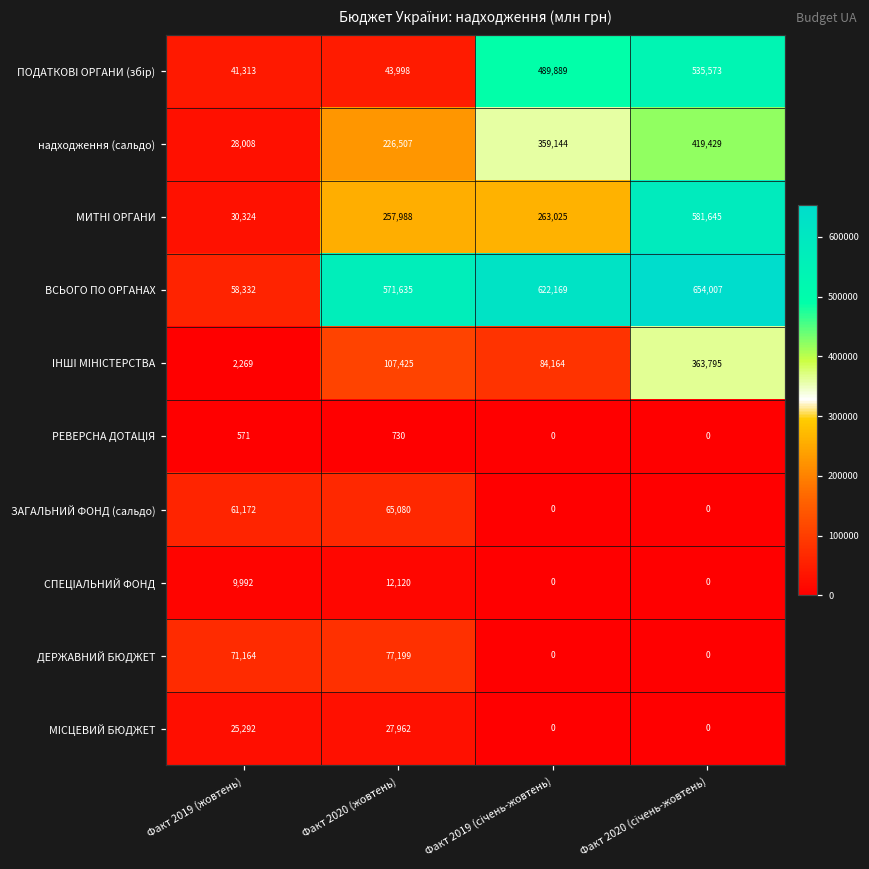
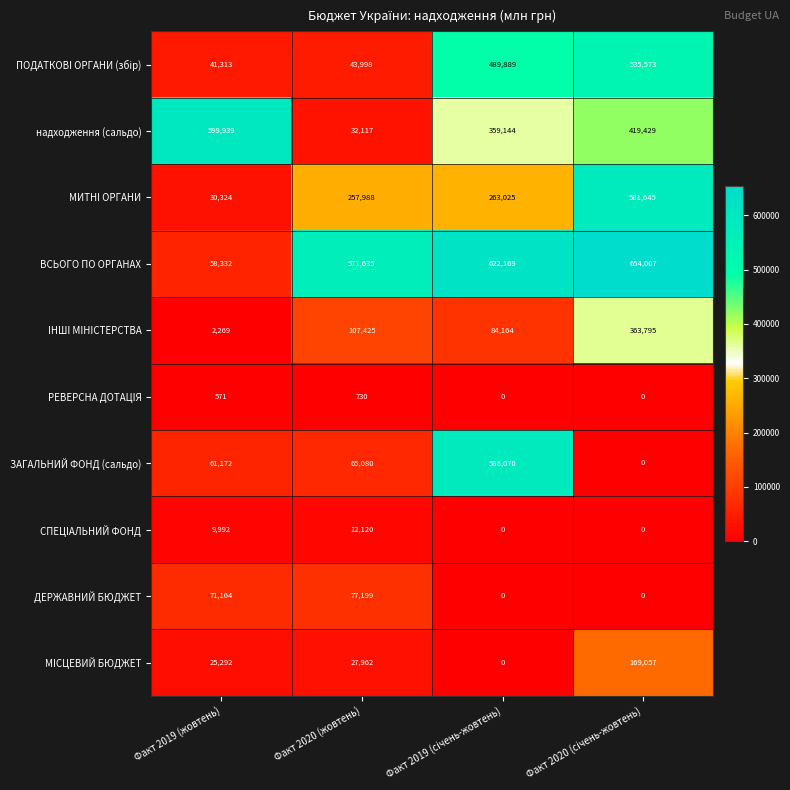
  {
    "ПОДАТКОВІ ОРГАНИ (збір)": {
      "Факт 2019 (жовтень)": "41,313",
      "Факт 2020 (жовтень)": "43,998",
      "Факт 2019 (січень-жовтень)": "489,889",
      "Факт 2020 (січень-жовтень)": "535,573"
    },
    "надходження (сальдо)": {
-     "Факт 2019 (жовтень)": "28,008",
-     "Факт 2020 (жовтень)": "226,507",
+     "Факт 2019 (жовтень)": "599,939",
+     "Факт 2020 (жовтень)": "32,117",
      "Факт 2019 (січень-жовтень)": "359,144",
      "Факт 2020 (січень-жовтень)": "419,429"
    },
    "МИТНІ ОРГАНИ": {
      "Факт 2019 (жовтень)": "30,324",
      "Факт 2020 (жовтень)": "257,988",
      "Факт 2019 (січень-жовтень)": "263,025",
      "Факт 2020 (січень-жовтень)": "581,645"
    },
    "ВСЬОГО ПО ОРГАНАХ": {
      "Факт 2019 (жовтень)": "58,332",
      "Факт 2020 (жовтень)": "571,635",
      "Факт 2019 (січень-жовтень)": "622,169",
      "Факт 2020 (січень-жовтень)": "654,007"
    },
    "ІНШІ МІНІСТЕРСТВА": {
      "Факт 2019 (жовтень)": "2,269",
      "Факт 2020 (жовтень)": "107,425",
      "Факт 2019 (січень-жовтень)": "84,164",
      "Факт 2020 (січень-жовтень)": "363,795"
    },
    "РЕВЕРСНА ДОТАЦІЯ": {
      "Факт 2019 (жовтень)": "571",
      "Факт 2020 (жовтень)": "730",
      "Факт 2019 (січень-жовтень)": "0",
      "Факт 2020 (січень-жовтень)": "0"
    },
    "ЗАГАЛЬНИЙ ФОНД (сальдо)": {
      "Факт 2019 (жовтень)": "61,172",
      "Факт 2020 (жовтень)": "65,080",
-     "Факт 2019 (січень-жовтень)": "0",
+     "Факт 2019 (січень-жовтень)": "586,070",
      "Факт 2020 (січень-жовтень)": "0"
    },
    "СПЕЦІАЛЬНИЙ ФОНД": {
      "Факт 2019 (жовтень)": "9,992",
      "Факт 2020 (жовтень)": "12,120",
      "Факт 2019 (січень-жовтень)": "0",
      "Факт 2020 (січень-жовтень)": "0"
    },
    "ДЕРЖАВНИЙ БЮДЖЕТ": {
      "Факт 2019 (жовтень)": "71,164",
      "Факт 2020 (жовтень)": "77,199",
      "Факт 2019 (січень-жовтень)": "0",
      "Факт 2020 (січень-жовтень)": "0"
    },
    "МІСЦЕВИЙ БЮДЖЕТ": {
      "Факт 2019 (жовтень)": "25,292",
      "Факт 2020 (жовтень)": "27,962",
      "Факт 2019 (січень-жовтень)": "0",
-     "Факт 2020 (січень-жовтень)": "0"
+     "Факт 2020 (січень-жовтень)": "169,057"
    }
  }
